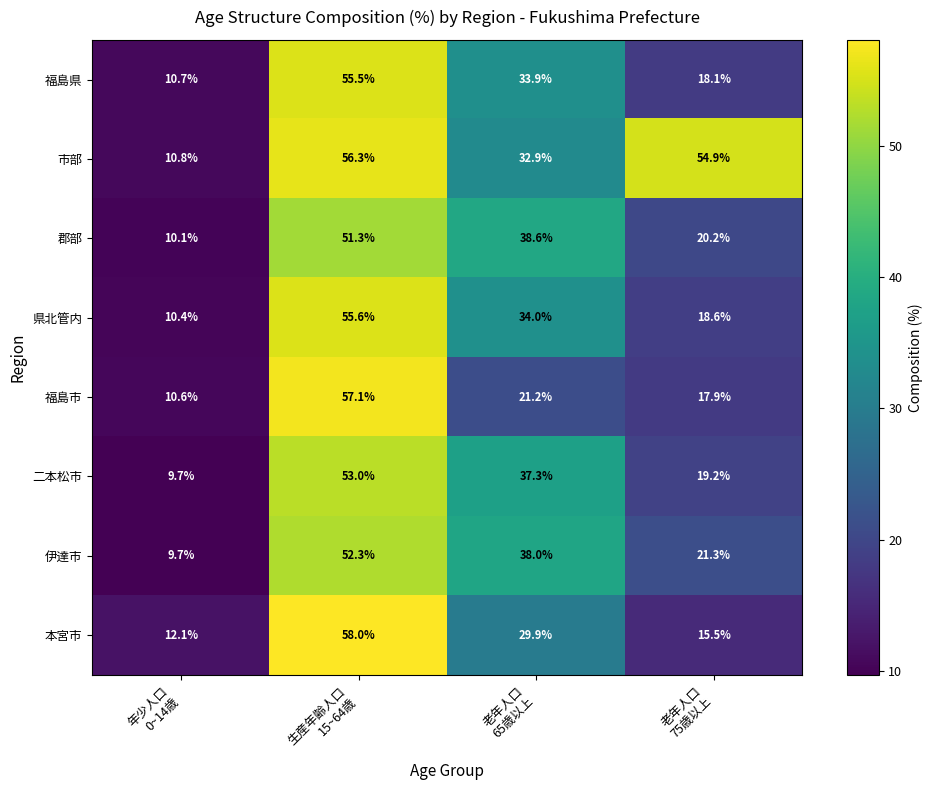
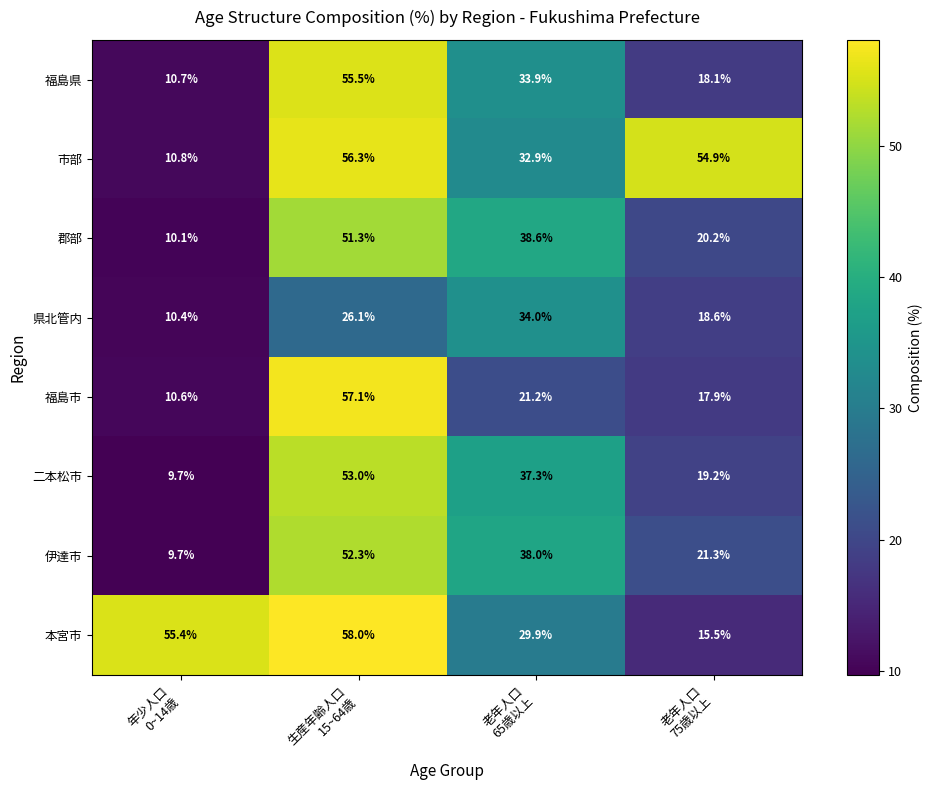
  {
    "福島県": {
      "年少人口 0~14歳": "10.7%",
      "生産年齢人口 15~64歳": "55.5%",
      "老年人口 65歳以上": "33.9%",
      "老年人口 75歳以上": "18.1%"
    },
    "市部": {
      "年少人口 0~14歳": "10.8%",
      "生産年齢人口 15~64歳": "56.3%",
      "老年人口 65歳以上": "32.9%",
      "老年人口 75歳以上": "54.9%"
    },
    "郡部": {
      "年少人口 0~14歳": "10.1%",
      "生産年齢人口 15~64歳": "51.3%",
      "老年人口 65歳以上": "38.6%",
      "老年人口 75歳以上": "20.2%"
    },
    "県北管内": {
      "年少人口 0~14歳": "10.4%",
-     "生産年齢人口 15~64歳": "55.6%",
+     "生産年齢人口 15~64歳": "26.1%",
      "老年人口 65歳以上": "34.0%",
      "老年人口 75歳以上": "18.6%"
    },
    "福島市": {
      "年少人口 0~14歳": "10.6%",
      "生産年齢人口 15~64歳": "57.1%",
      "老年人口 65歳以上": "21.2%",
      "老年人口 75歳以上": "17.9%"
    },
    "二本松市": {
      "年少人口 0~14歳": "9.7%",
      "生産年齢人口 15~64歳": "53.0%",
      "老年人口 65歳以上": "37.3%",
      "老年人口 75歳以上": "19.2%"
    },
    "伊達市": {
      "年少人口 0~14歳": "9.7%",
      "生産年齢人口 15~64歳": "52.3%",
      "老年人口 65歳以上": "38.0%",
      "老年人口 75歳以上": "21.3%"
    },
    "本宮市": {
-     "年少人口 0~14歳": "12.1%",
+     "年少人口 0~14歳": "55.4%",
      "生産年齢人口 15~64歳": "58.0%",
      "老年人口 65歳以上": "29.9%",
      "老年人口 75歳以上": "15.5%"
    }
  }
